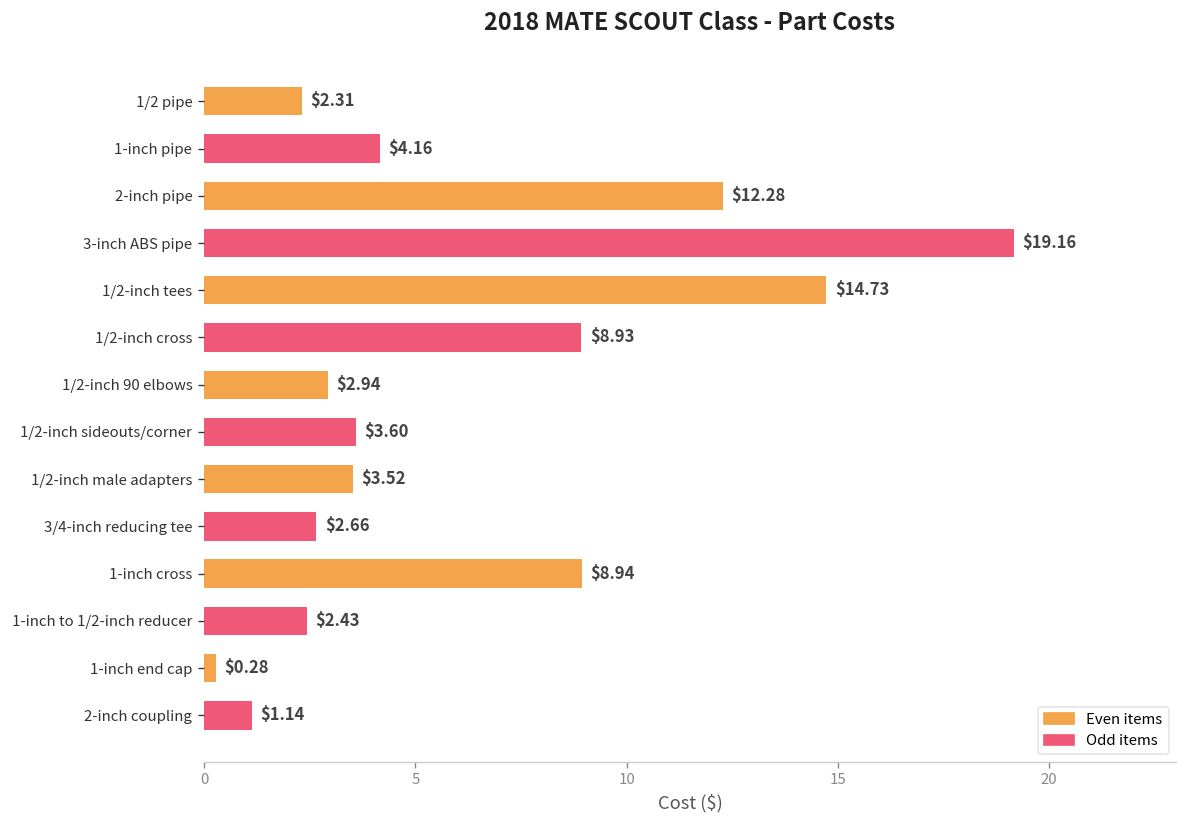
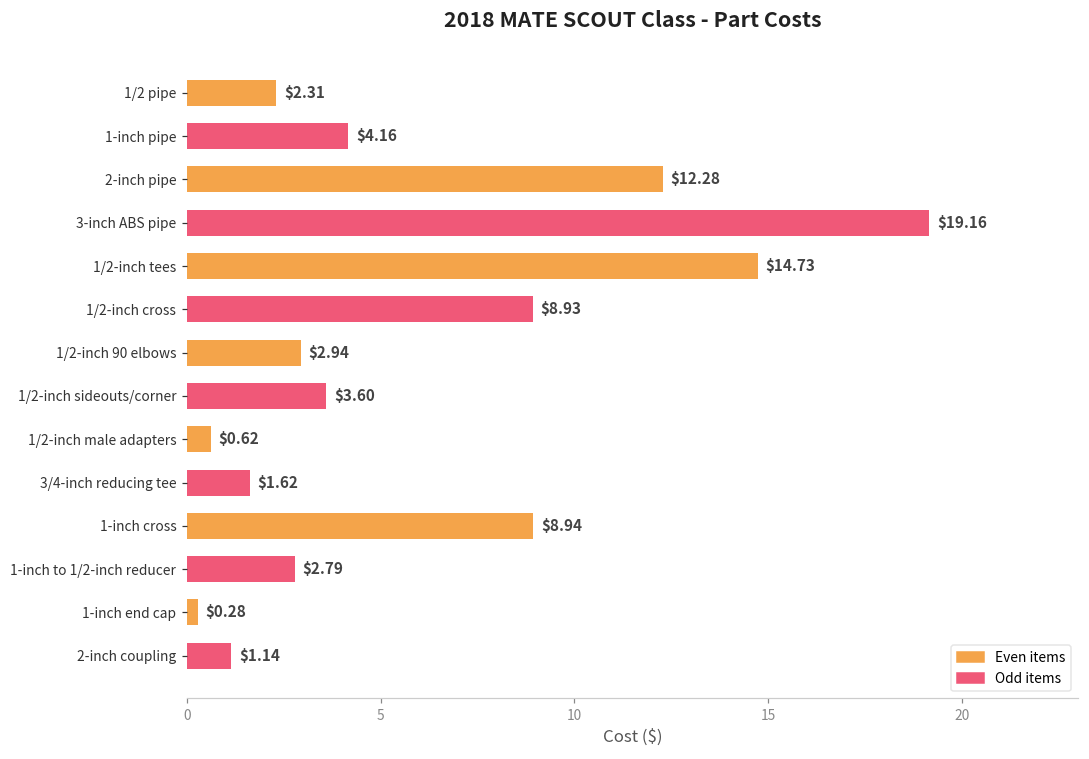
  {
    "1/2 pipe": "$2.31",
    "1-inch pipe": "$4.16",
    "2-inch pipe": "$12.28",
    "3-inch ABS pipe": "$19.16",
    "1/2-inch tees": "$14.73",
    "1/2-inch cross": "$8.93",
    "1/2-inch 90 elbows": "$2.94",
    "1/2-inch sideouts/corner": "$3.60",
-   "1/2-inch male adapters": "$3.52",
-   "3/4-inch reducing tee": "$2.66",
+   "1/2-inch male adapters": "$0.62",
+   "3/4-inch reducing tee": "$1.62",
    "1-inch cross": "$8.94",
-   "1-inch to 1/2-inch reducer": "$2.43",
+   "1-inch to 1/2-inch reducer": "$2.79",
    "1-inch end cap": "$0.28",
    "2-inch coupling": "$1.14"
  }
